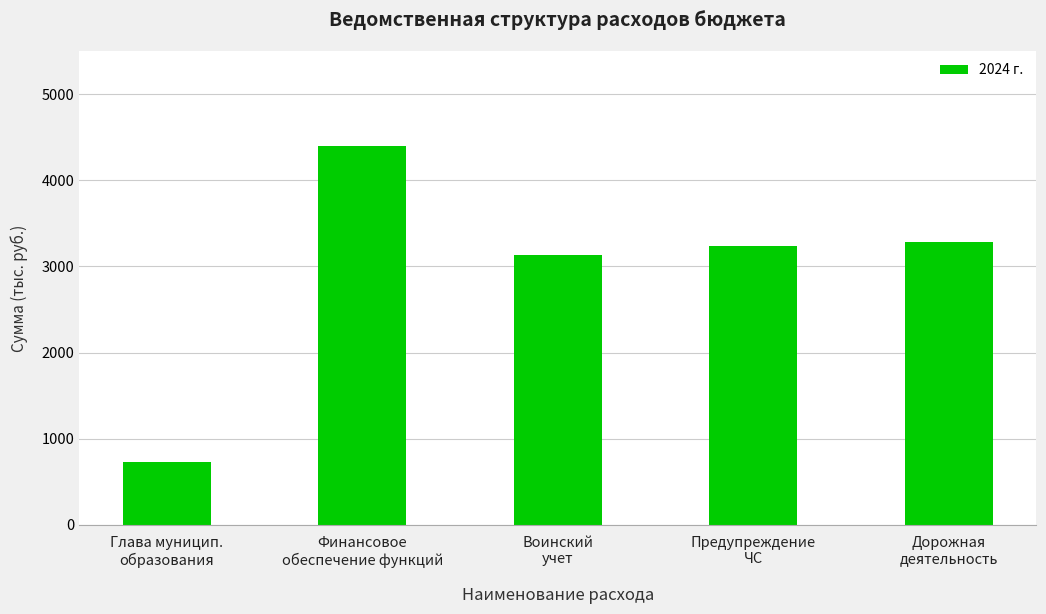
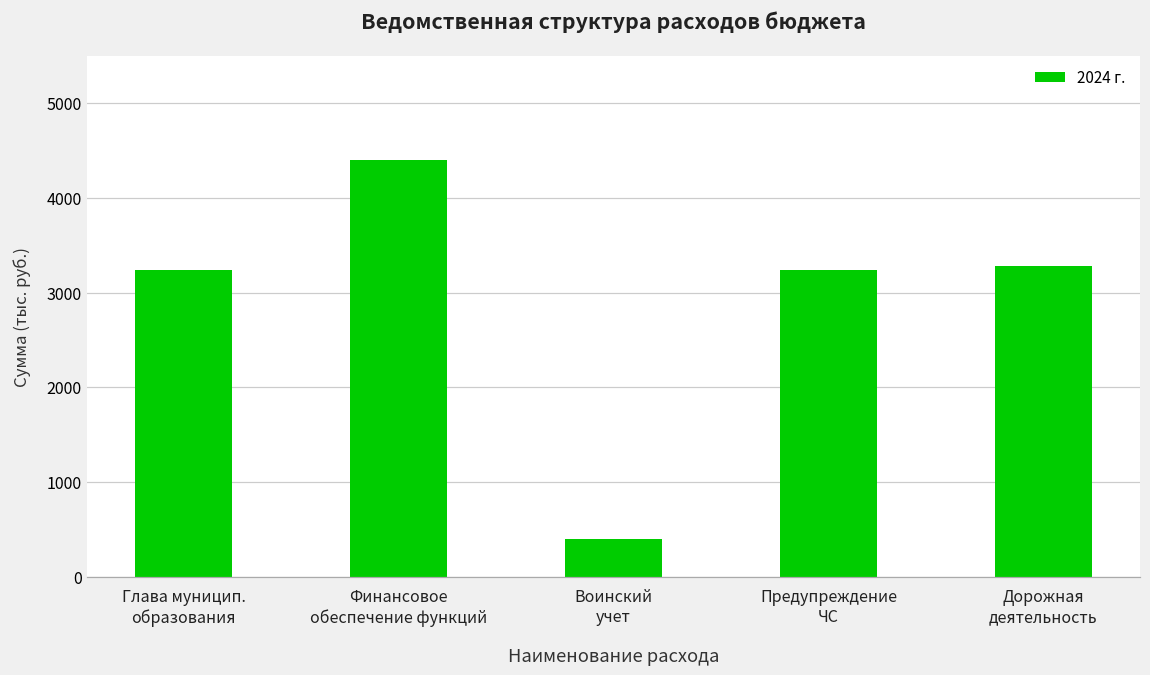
  {
-   "Глава муницип. образования": 700,
+   "Глава муницип. образования": 3200,
    "Финансовое обеспечение функций": 4400,
-   "Воинский учет": 3100,
+   "Воинский учет": 400,
    "Предупреждение ЧС": 3200,
    "Дорожная деятельность": 3300
  }
